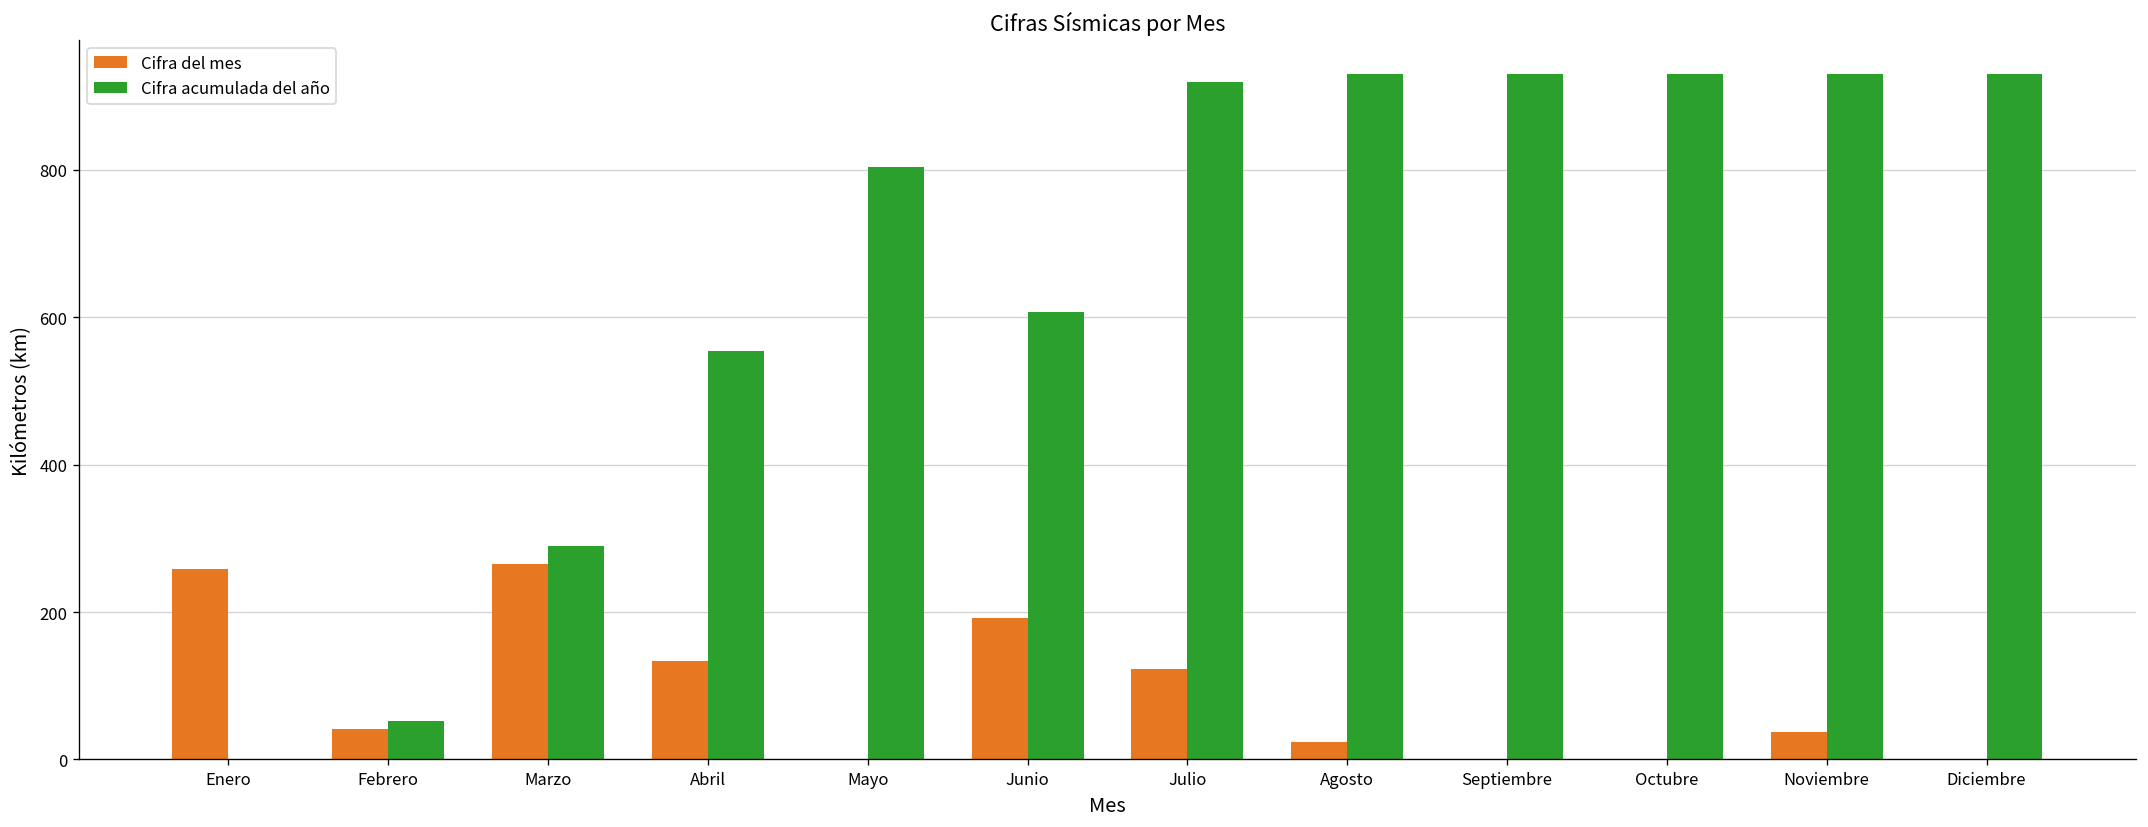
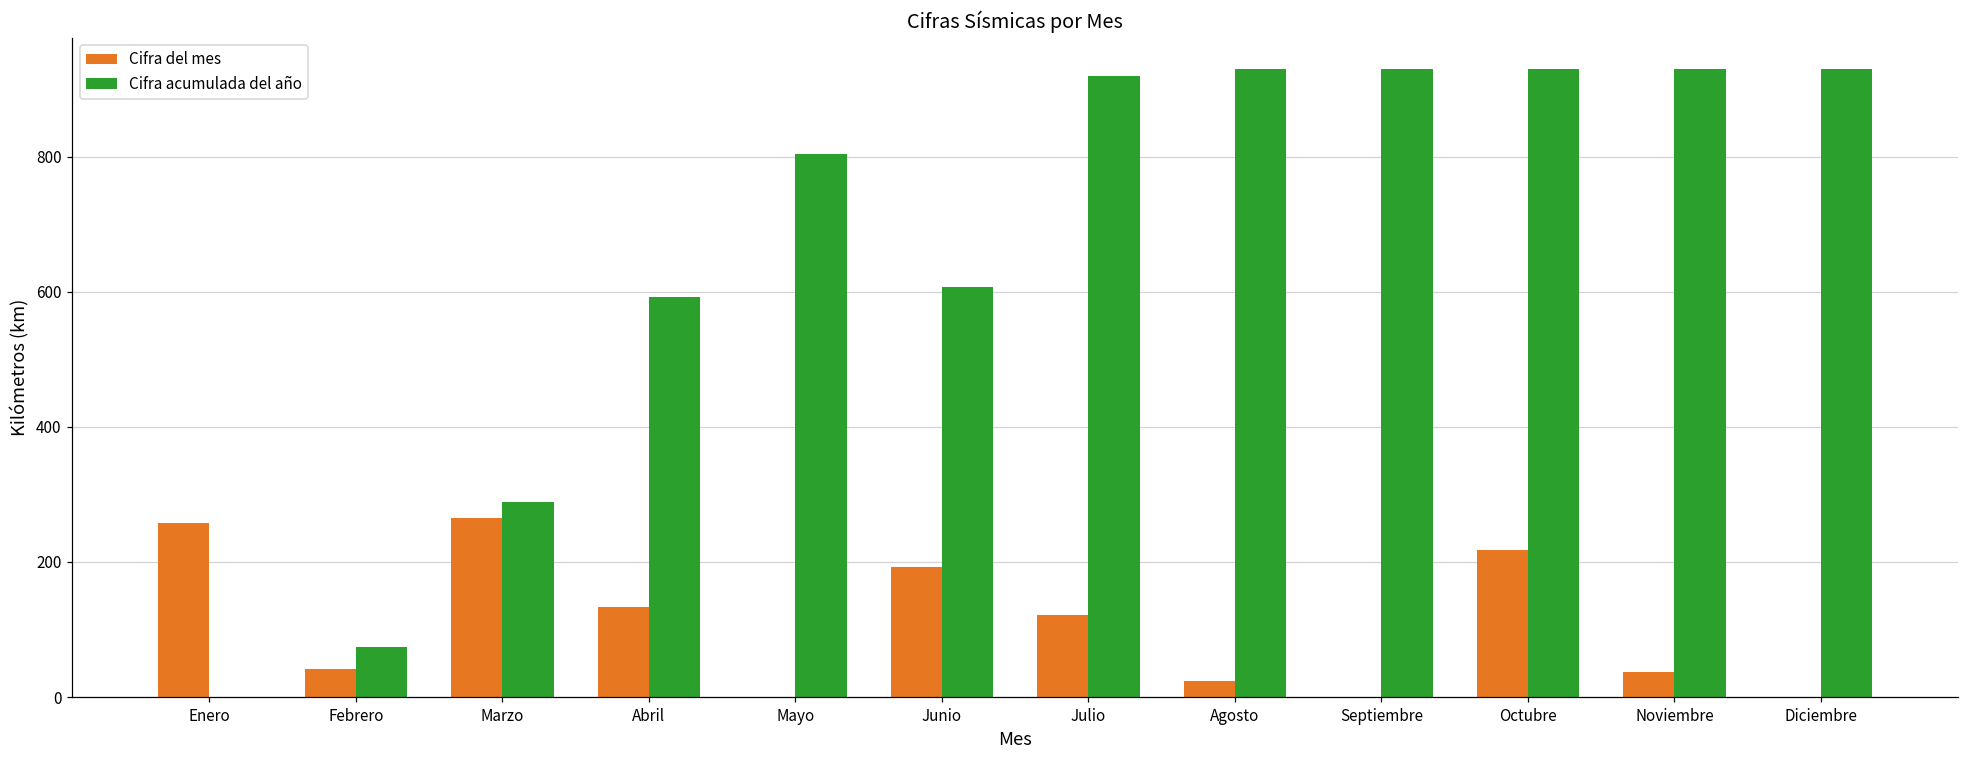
  {
    "Cifra del mes": {
      "Enero": 260,
      "Febrero": 40,
      "Marzo": 260,
      "Abril": 130,
      "Mayo": 0,
      "Junio": 190,
      "Julio": 120,
      "Agosto": 20,
      "Septiembre": 0,
-     "Octubre": 0,
+     "Octubre": 220,
      "Noviembre": 40,
      "Diciembre": 0
    },
    "Cifra acumulada del año": {
      "Enero": 0,
-     "Febrero": 50,
+     "Febrero": 70,
      "Marzo": 290,
-     "Abril": 550,
+     "Abril": 590,
      "Mayo": 800,
      "Junio": 610,
      "Julio": 920,
      "Agosto": 930,
      "Septiembre": 930,
      "Octubre": 930,
      "Noviembre": 930,
      "Diciembre": 930
    }
  }
